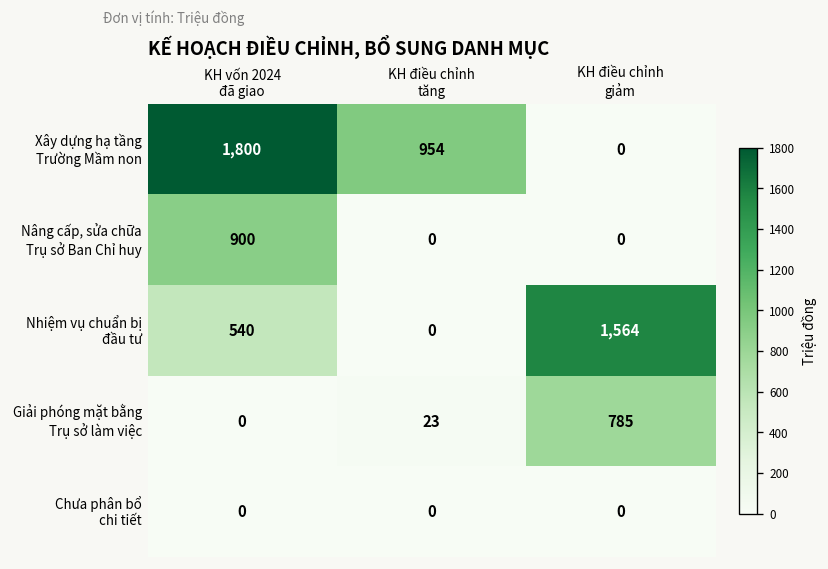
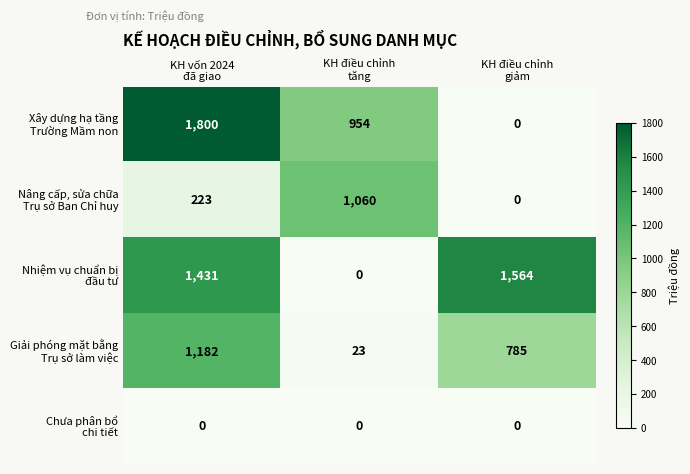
  {
    "Xây dựng hạ tầng Trường Mầm non": {
      "KH vốn 2024 đã giao": "1,800",
      "KH điều chỉnh tăng": "954",
      "KH điều chỉnh giảm": "0"
    },
    "Nâng cấp, sửa chữa Trụ sở Ban Chỉ huy": {
-     "KH vốn 2024 đã giao": "900",
-     "KH điều chỉnh tăng": "0",
+     "KH vốn 2024 đã giao": "223",
+     "KH điều chỉnh tăng": "1,060",
      "KH điều chỉnh giảm": "0"
    },
    "Nhiệm vụ chuẩn bị đầu tư": {
-     "KH vốn 2024 đã giao": "540",
+     "KH vốn 2024 đã giao": "1,431",
      "KH điều chỉnh tăng": "0",
      "KH điều chỉnh giảm": "1,564"
    },
    "Giải phóng mặt bằng Trụ sở làm việc": {
-     "KH vốn 2024 đã giao": "0",
+     "KH vốn 2024 đã giao": "1,182",
      "KH điều chỉnh tăng": "23",
      "KH điều chỉnh giảm": "785"
    },
    "Chưa phân bổ chi tiết": {
      "KH vốn 2024 đã giao": "0",
      "KH điều chỉnh tăng": "0",
      "KH điều chỉnh giảm": "0"
    }
  }
